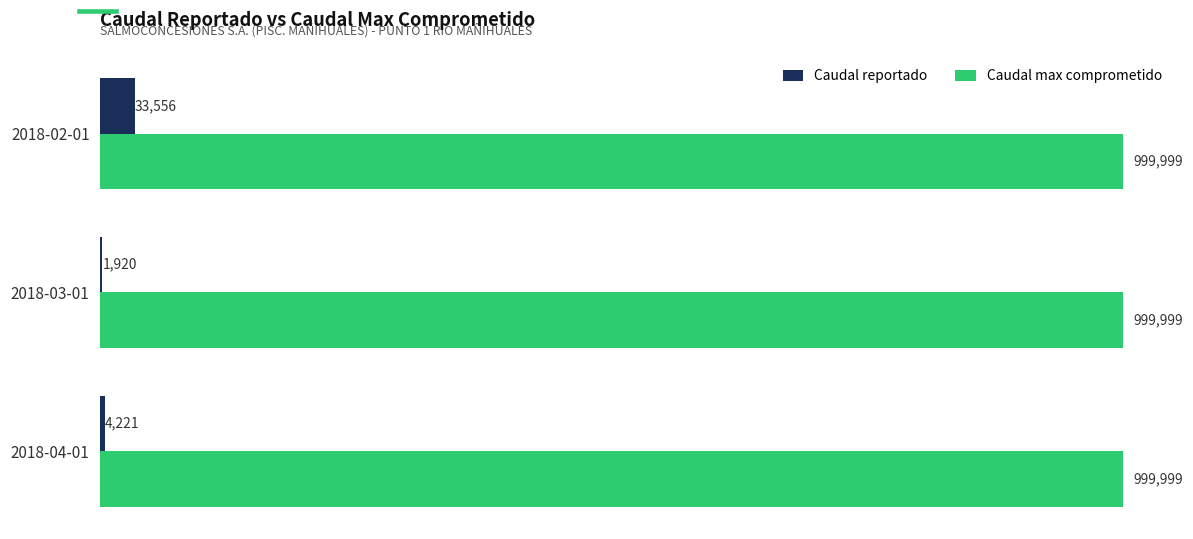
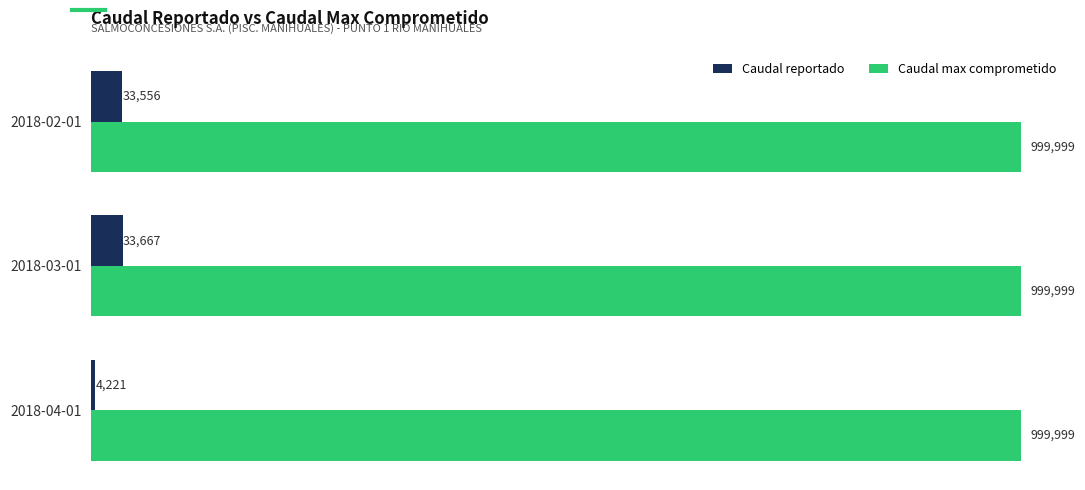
  {
    "Caudal reportado": {
      "2018-02-01": "33,556",
-     "2018-03-01": "1,920",
+     "2018-03-01": "33,667",
      "2018-04-01": "4,221"
    },
    "Caudal max comprometido": {
      "2018-02-01": "999,999",
      "2018-03-01": "999,999",
      "2018-04-01": "999,999"
    }
  }
